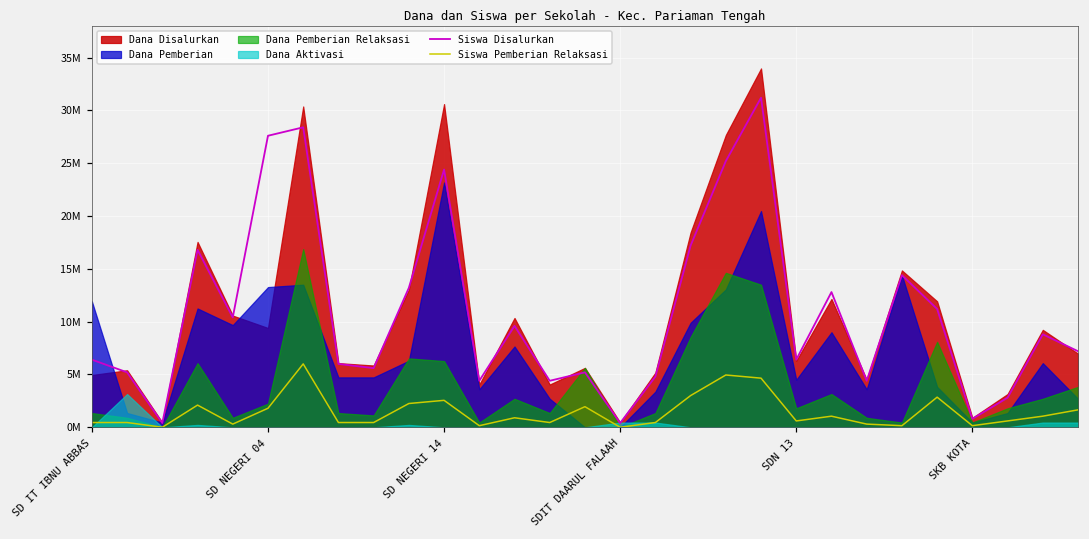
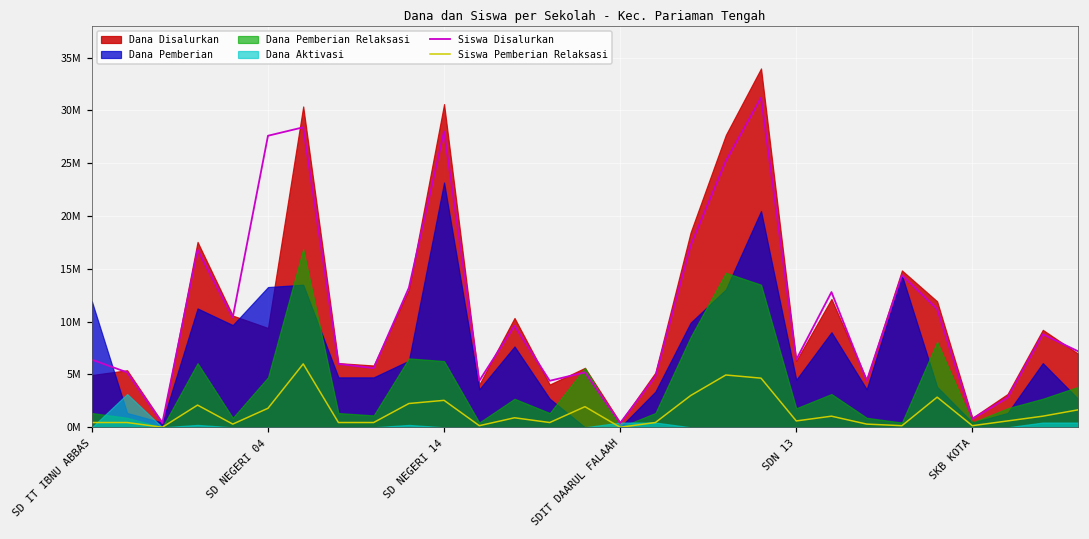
  {
    "Siswa Disalurkan": {
      "SD IT IBNU ABBAS": 6000000,
      "SD NEGERI 04": 28000000,
-     "SD NEGERI 14": 24000000
+     "SD NEGERI 14": 28000000
    },
    "Dana Disalurkan": {
      "SD IT IBNU ABBAS": 5000000,
      "SD NEGERI 04": 9000000,
      "SD NEGERI 14": 31000000
    },
    "Siswa Pemberian Relaksasi": {
      "SD IT IBNU ABBAS": 0,
      "SD NEGERI 04": 2000000,
      "SD NEGERI 14": 3000000,
      "SDN 13": 1000000
    },
    "Dana Pemberian": {
      "SD IT IBNU ABBAS": 12000000,
      "SD NEGERI 04": 13000000,
      "SD NEGERI 14": 23000000,
      "SDN 13": 5000000
    },
    "Dana Pemberian Relaksasi": {
      "SD IT IBNU ABBAS": 1000000,
-     "SD NEGERI 04": 2000000,
+     "SD NEGERI 04": 5000000,
      "SD NEGERI 14": 6000000,
      "SDN 13": 2000000
    },
    "Dana Aktivasi": {
      "SD IT IBNU ABBAS": 0,
      "SD NEGERI 04": 0,
      "SD NEGERI 14": 0,
      "SDN 13": 0
    }
  }
